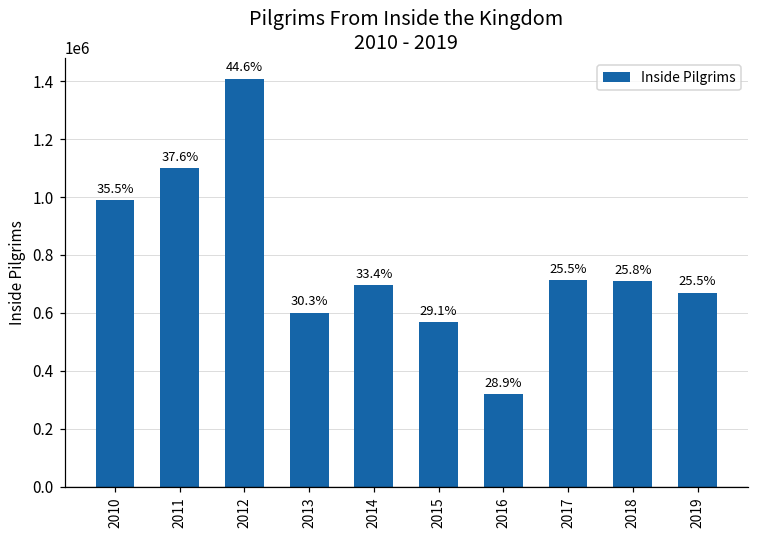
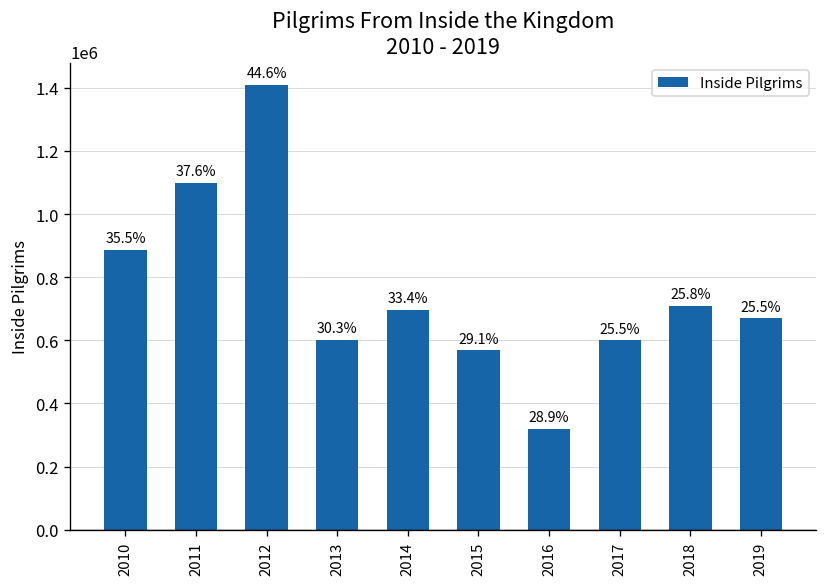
  {
-   "2010": 990000,
-   "2017": 710000
+   "2010": 890000,
+   "2017": 600000
  }
